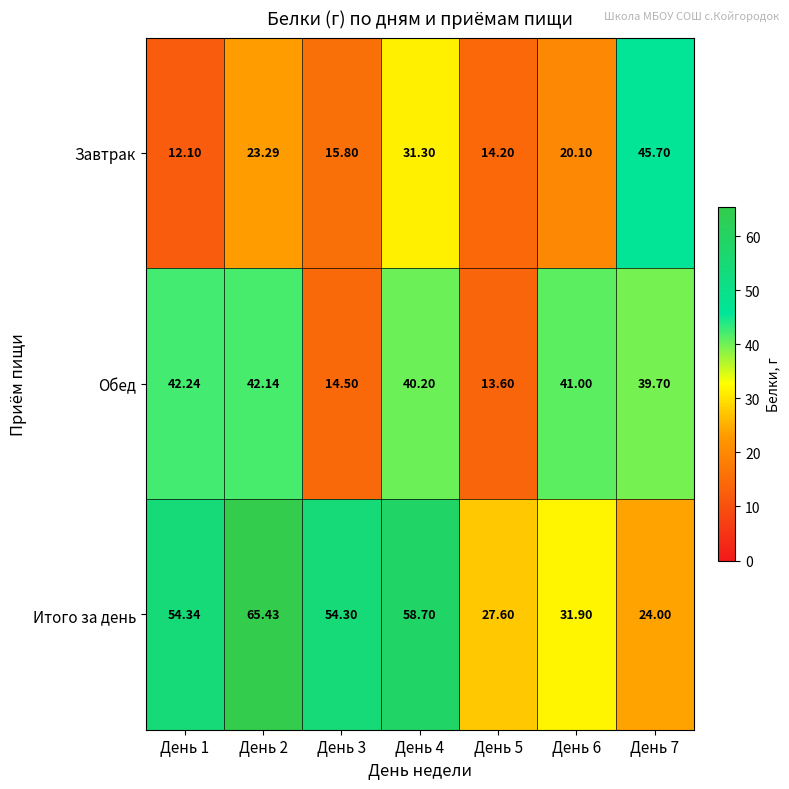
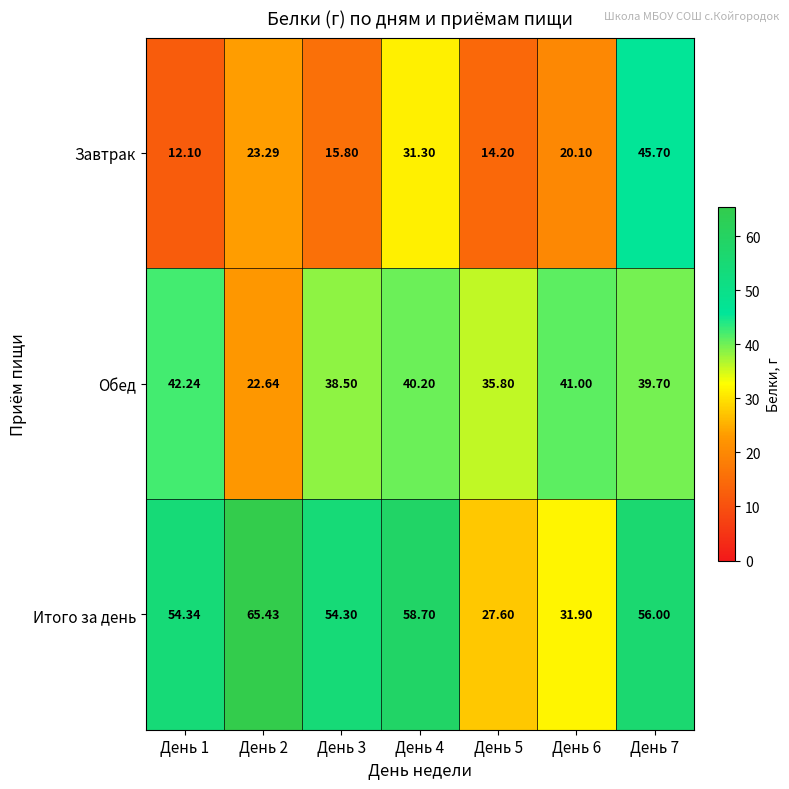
  {
    "Завтрак": {
      "День 1": 12.10,
      "День 2": 23.29,
      "День 3": 15.80,
      "День 4": 31.30,
      "День 5": 14.20,
      "День 6": 20.10,
      "День 7": 45.70
    },
    "Обед": {
      "День 1": 42.24,
-     "День 2": 42.14,
-     "День 3": 14.50,
+     "День 2": 22.64,
+     "День 3": 38.50,
      "День 4": 40.20,
-     "День 5": 13.60,
+     "День 5": 35.80,
      "День 6": 41.00,
      "День 7": 39.70
    },
    "Итого за день": {
      "День 1": 54.34,
      "День 2": 65.43,
      "День 3": 54.30,
      "День 4": 58.70,
      "День 5": 27.60,
      "День 6": 31.90,
-     "День 7": 24.00
+     "День 7": 56.00
    }
  }
